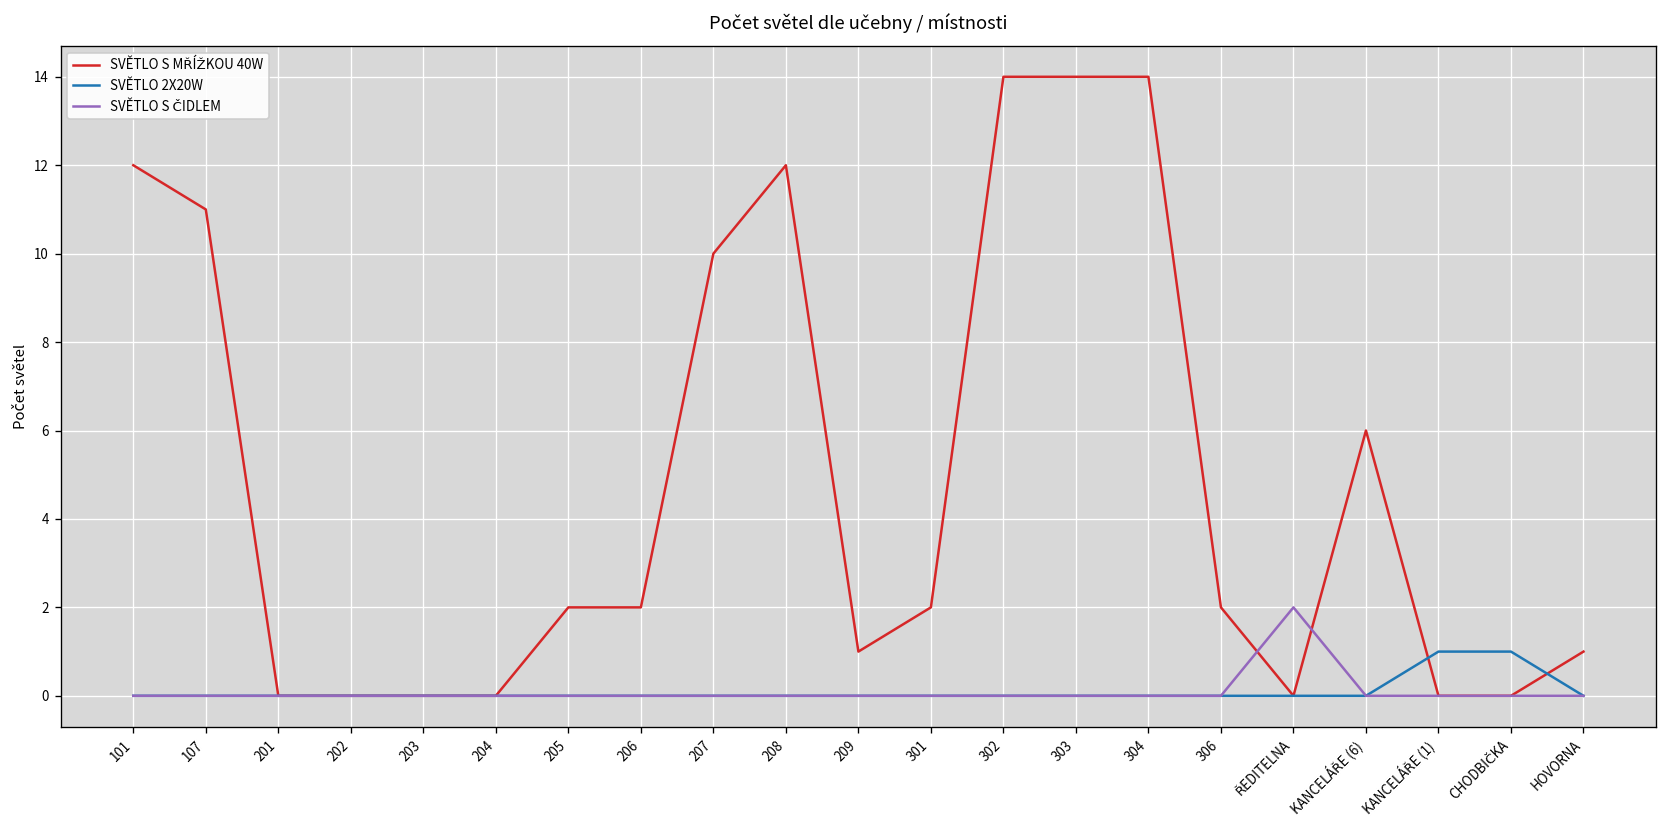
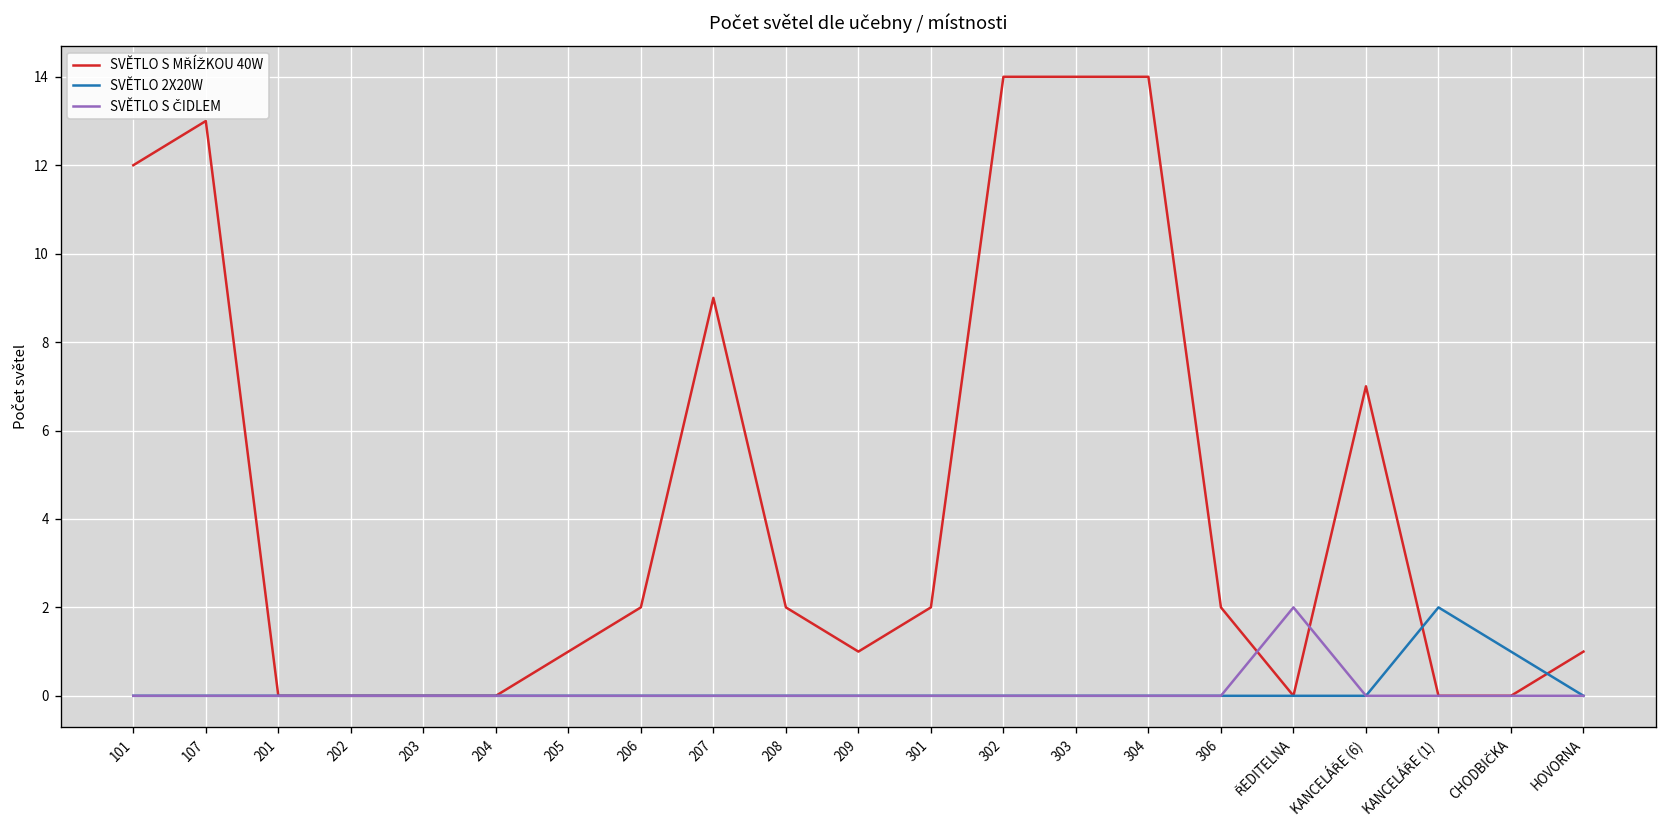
  {
    "SVĚTLO S MŘÍŽKOU 40W": {
      "101": 12,
-     "107": 11,
-     "205": 2,
+     "107": 13,
+     "205": 1,
      "206": 2,
-     "207": 10,
-     "208": 12,
+     "207": 9,
+     "208": 2,
      "209": 1,
      "301": 2,
      "302": 14,
      "303": 14,
      "304": 14,
      "306": 2,
-     "KANCELÁŘE (6)": 6,
+     "KANCELÁŘE (6)": 7,
      "HOVORNA": 1
    },
    "SVĚTLO 2X20W": {
-     "KANCELÁŘE (1)": 1,
+     "KANCELÁŘE (1)": 2,
      "CHODBIČKA": 1
    },
    "SVĚTLO S ČIDLEM": {
      "ŘEDITELNA": 2
    }
  }
